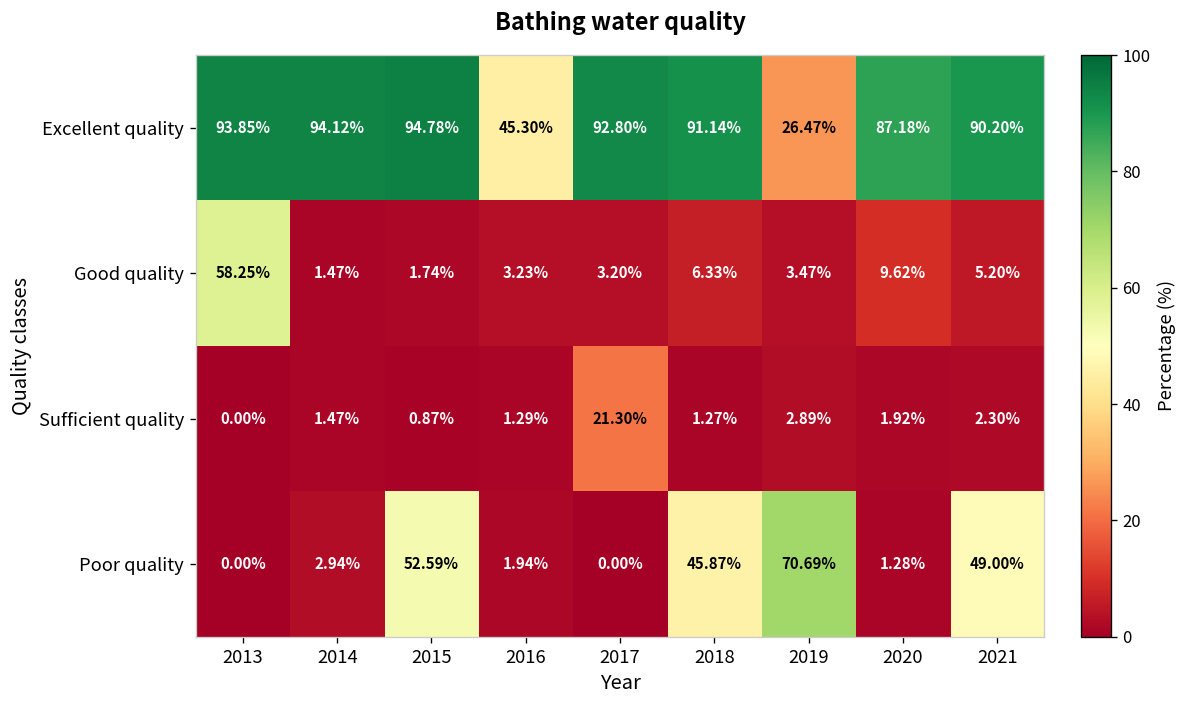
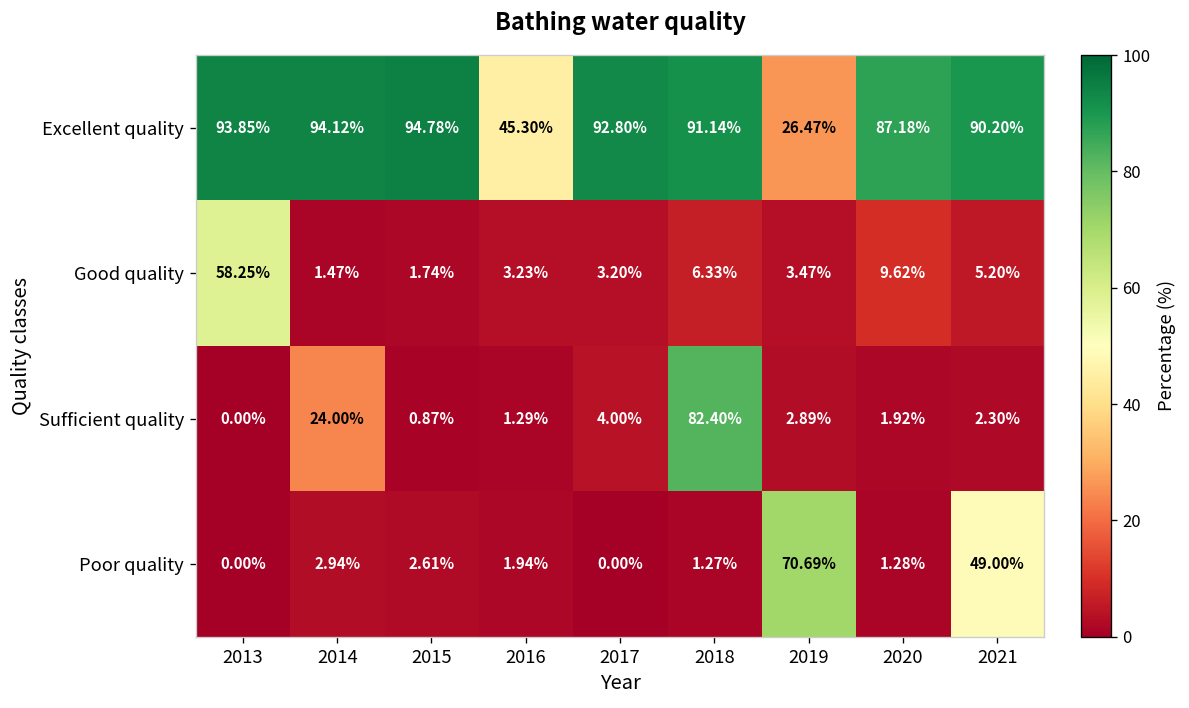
  {
    "Excellent quality": {
      "2013": "93.85%",
      "2014": "94.12%",
      "2015": "94.78%",
      "2016": "45.30%",
      "2017": "92.80%",
      "2018": "91.14%",
      "2019": "26.47%",
      "2020": "87.18%",
      "2021": "90.20%"
    },
    "Good quality": {
      "2013": "58.25%",
      "2014": "1.47%",
      "2015": "1.74%",
      "2016": "3.23%",
      "2017": "3.20%",
      "2018": "6.33%",
      "2019": "3.47%",
      "2020": "9.62%",
      "2021": "5.20%"
    },
    "Sufficient quality": {
      "2013": "0.00%",
-     "2014": "1.47%",
+     "2014": "24.00%",
      "2015": "0.87%",
      "2016": "1.29%",
-     "2017": "21.30%",
-     "2018": "1.27%",
+     "2017": "4.00%",
+     "2018": "82.40%",
      "2019": "2.89%",
      "2020": "1.92%",
      "2021": "2.30%"
    },
    "Poor quality": {
      "2013": "0.00%",
      "2014": "2.94%",
-     "2015": "52.59%",
+     "2015": "2.61%",
      "2016": "1.94%",
      "2017": "0.00%",
-     "2018": "45.87%",
+     "2018": "1.27%",
      "2019": "70.69%",
      "2020": "1.28%",
      "2021": "49.00%"
    }
  }
